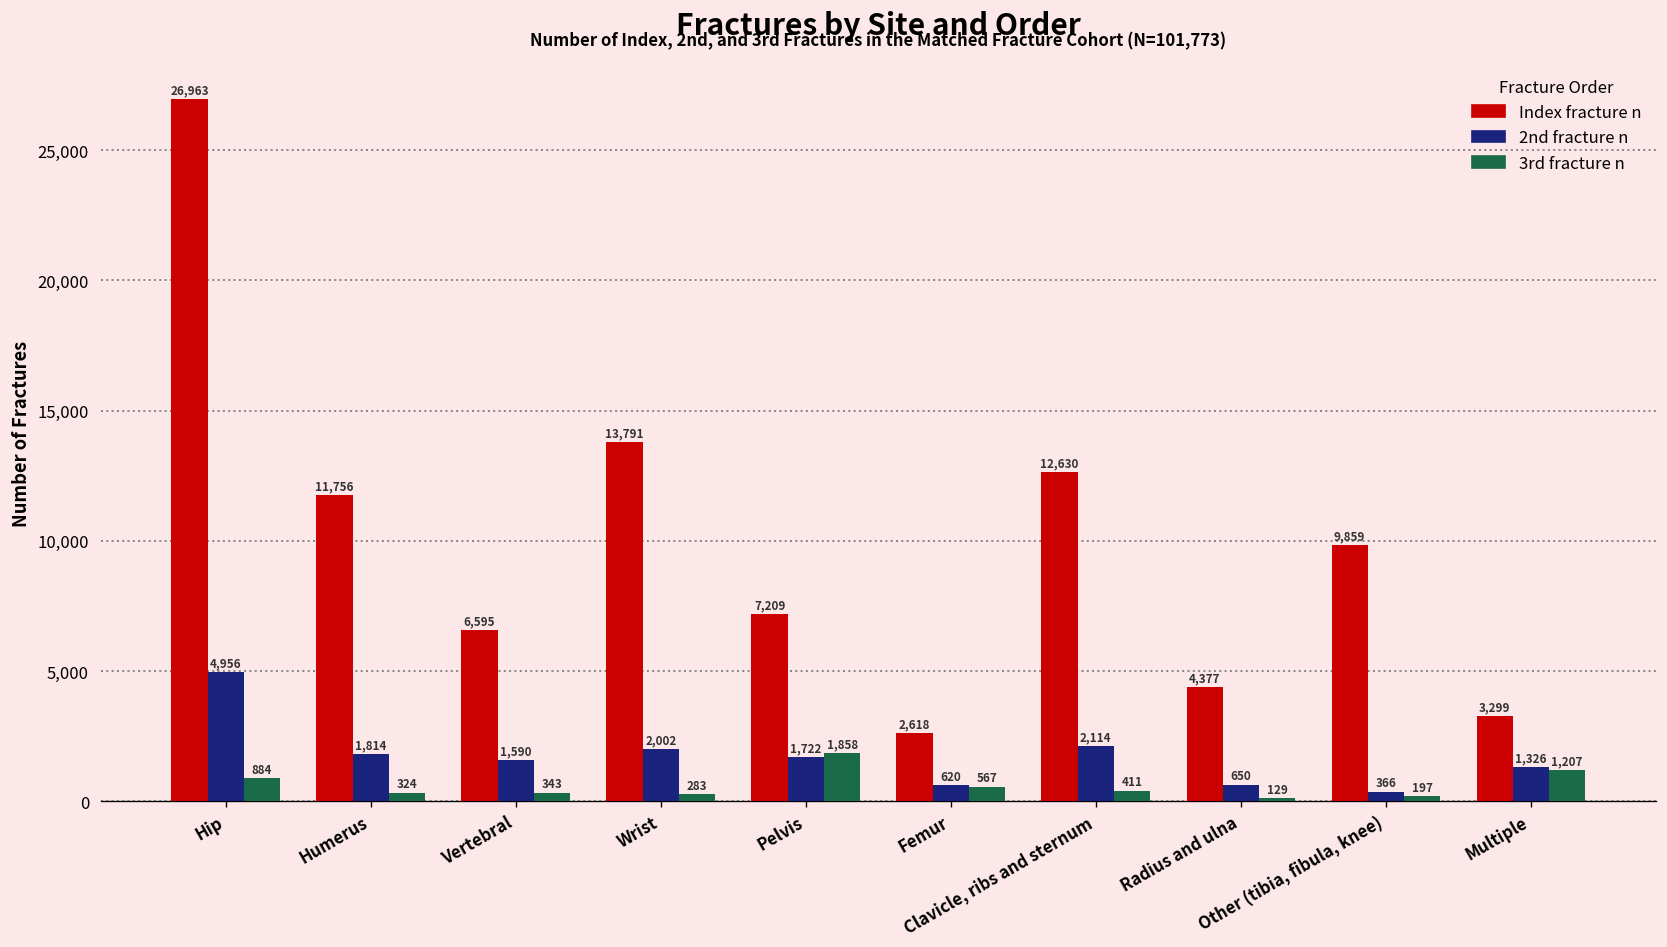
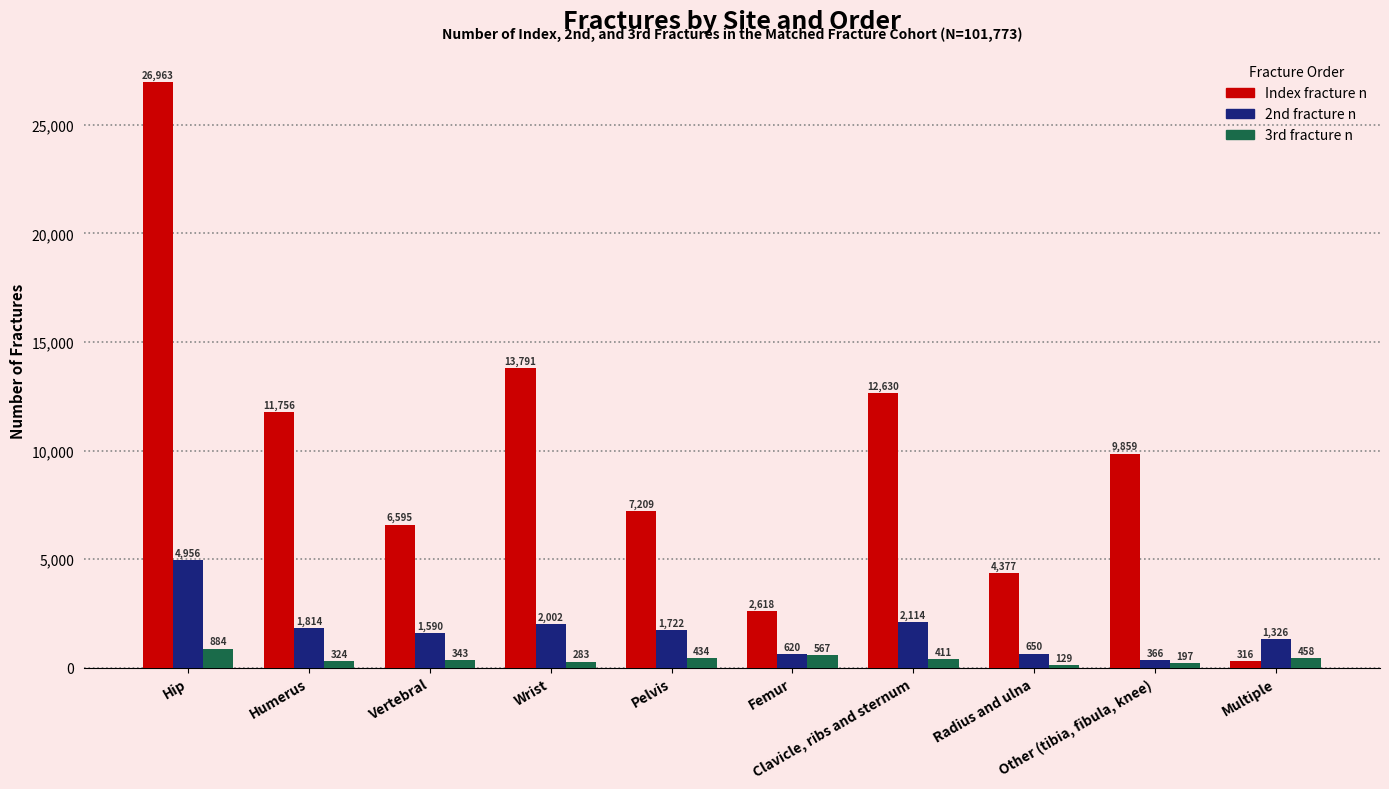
  {
    "Index fracture n": {
      "Hip": "26,963",
      "Humerus": "11,756",
      "Vertebral": "6,595",
      "Wrist": "13,791",
      "Pelvis": "7,209",
      "Femur": "2,618",
      "Clavicle, ribs and sternum": "12,630",
      "Radius and ulna": "4,377",
      "Other (tibia, fibula, knee)": "9,859",
-     "Multiple": "3,299"
+     "Multiple": "316"
    },
    "2nd fracture n": {
      "Hip": "4,956",
      "Humerus": "1,814",
      "Vertebral": "1,590",
      "Wrist": "2,002",
      "Pelvis": "1,722",
      "Femur": "620",
      "Clavicle, ribs and sternum": "2,114",
      "Radius and ulna": "650",
      "Other (tibia, fibula, knee)": "366",
      "Multiple": "1,326"
    },
    "3rd fracture n": {
      "Hip": "884",
      "Humerus": "324",
      "Vertebral": "343",
      "Wrist": "283",
-     "Pelvis": "1,858",
+     "Pelvis": "434",
      "Femur": "567",
      "Clavicle, ribs and sternum": "411",
      "Radius and ulna": "129",
      "Other (tibia, fibula, knee)": "197",
-     "Multiple": "1,207"
+     "Multiple": "458"
    }
  }
